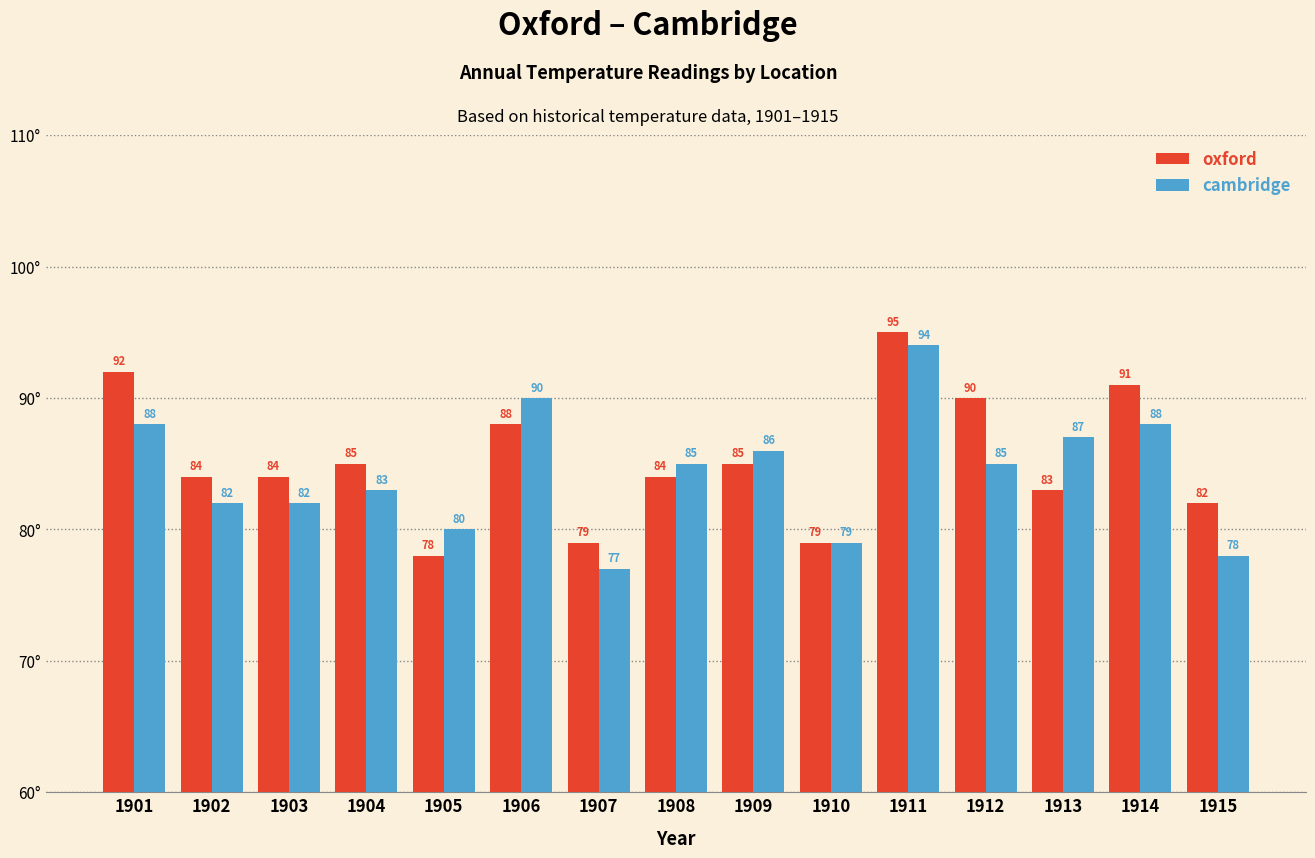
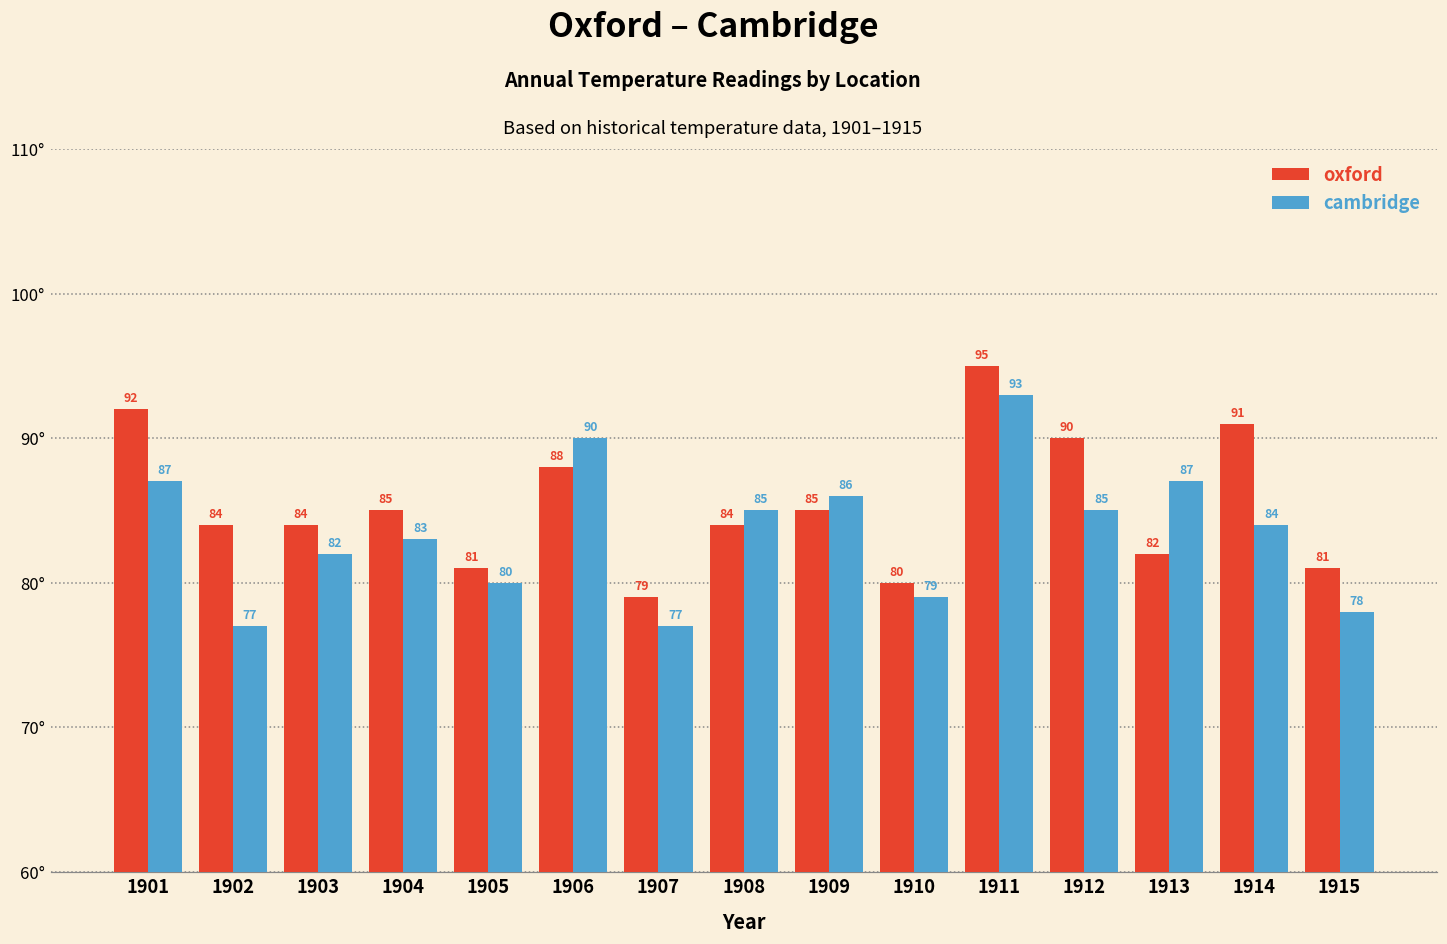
  {
    "oxford": {
      "1901": 92,
      "1902": 84,
      "1903": 84,
      "1904": 85,
-     "1905": 78,
+     "1905": 81,
      "1906": 88,
      "1907": 79,
      "1908": 84,
      "1909": 85,
-     "1910": 79,
+     "1910": 80,
      "1911": 95,
      "1912": 90,
-     "1913": 83,
+     "1913": 82,
      "1914": 91,
-     "1915": 82
+     "1915": 81
    },
    "cambridge": {
-     "1901": 88,
-     "1902": 82,
+     "1901": 87,
+     "1902": 77,
      "1903": 82,
      "1904": 83,
      "1905": 80,
      "1906": 90,
      "1907": 77,
      "1908": 85,
      "1909": 86,
      "1910": 79,
-     "1911": 94,
+     "1911": 93,
      "1912": 85,
      "1913": 87,
-     "1914": 88,
+     "1914": 84,
      "1915": 78
    }
  }
